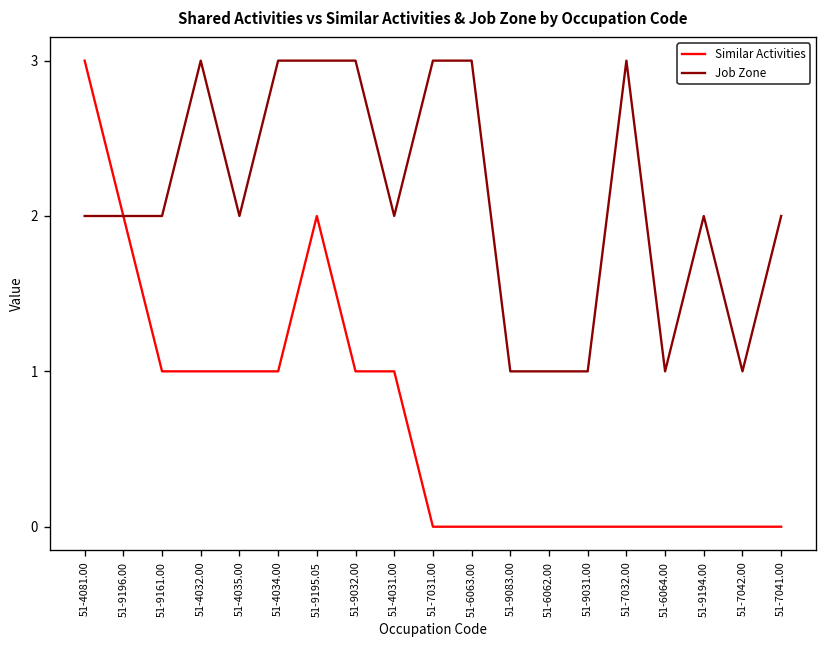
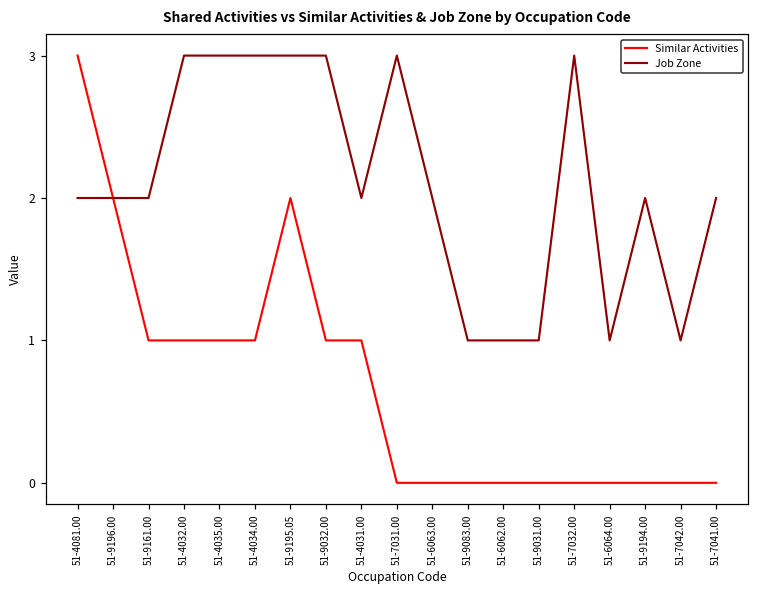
  {
    "Similar Activities": {
      "51-4081.00": 3,
      "51-9161.00": 1,
      "51-4032.00": 1,
      "51-4035.00": 1,
      "51-4034.00": 1,
      "51-9195.05": 2,
      "51-9032.00": 1,
      "51-4031.00": 1,
      "51-7031.00": 0,
      "51-6063.00": 0,
      "51-9083.00": 0,
      "51-6062.00": 0,
      "51-9031.00": 0,
      "51-7032.00": 0,
      "51-6064.00": 0,
      "51-9194.00": 0,
      "51-7042.00": 0,
      "51-7041.00": 0
    },
    "Job Zone": {
      "51-4081.00": 2,
      "51-9161.00": 2,
      "51-4032.00": 3,
-     "51-4035.00": 2,
+     "51-4035.00": 3,
      "51-4034.00": 3,
      "51-9195.05": 3,
      "51-9032.00": 3,
      "51-4031.00": 2,
      "51-7031.00": 3,
-     "51-6063.00": 3,
+     "51-6063.00": 2,
      "51-9083.00": 1,
      "51-6062.00": 1,
      "51-9031.00": 1,
      "51-7032.00": 3,
      "51-6064.00": 1,
      "51-9194.00": 2,
      "51-7042.00": 1,
      "51-7041.00": 2
    }
  }
